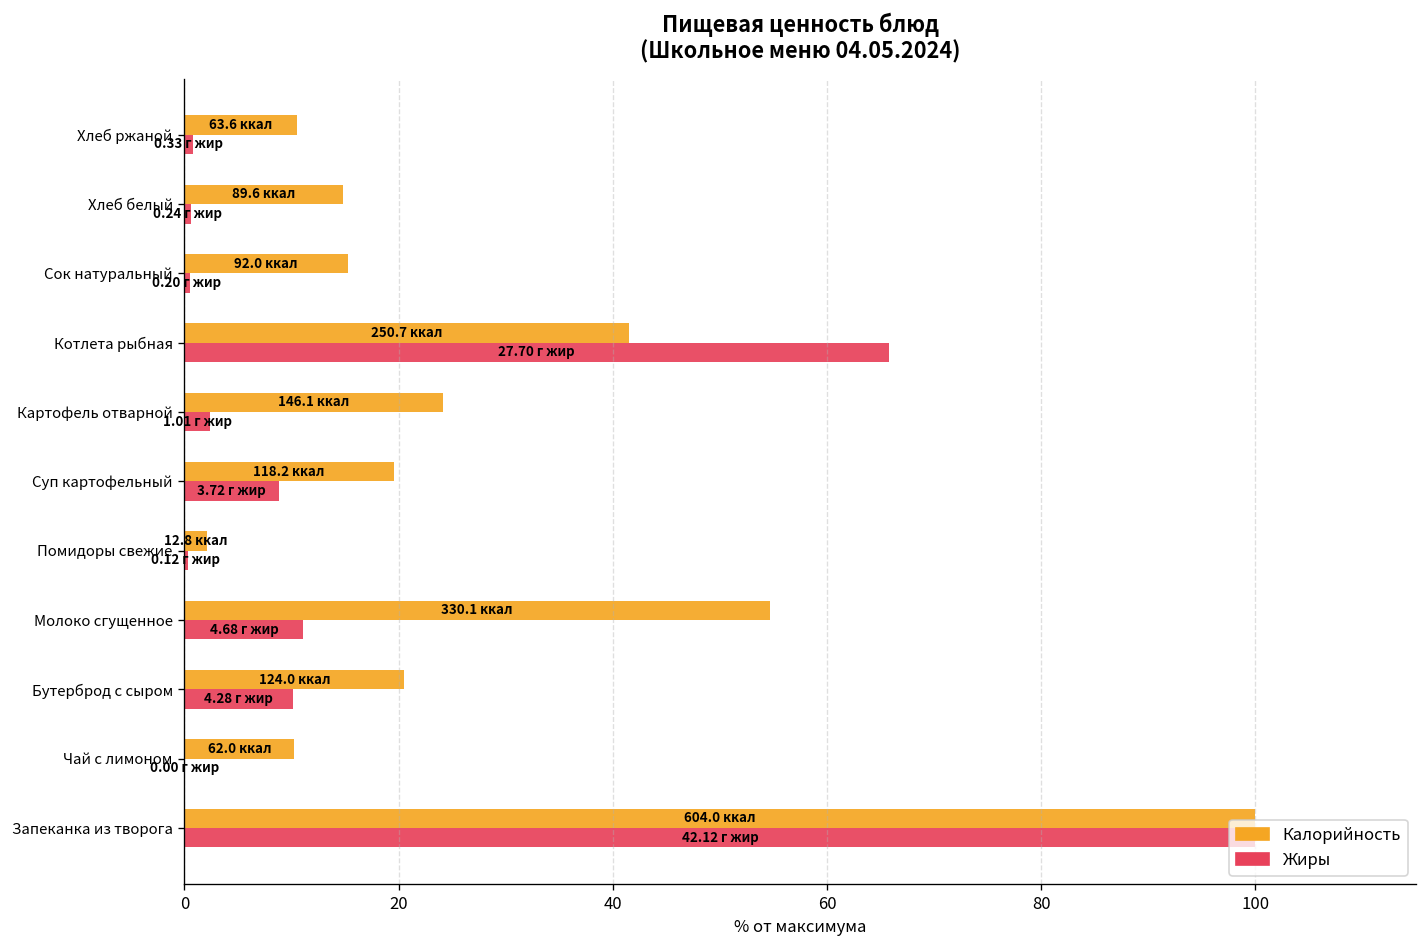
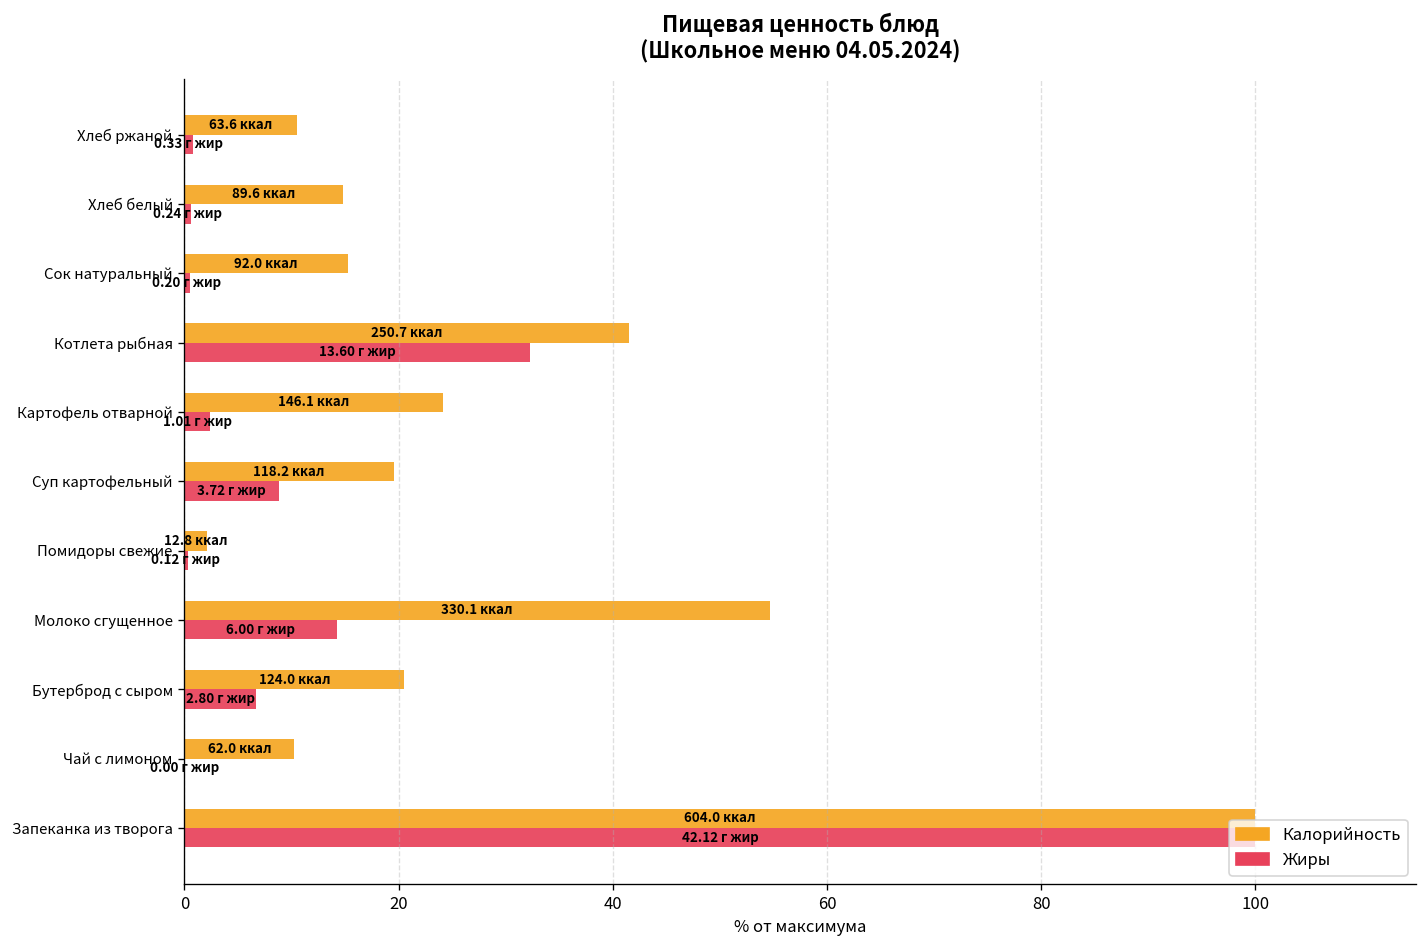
  {
    "Жиры": {
-     "Котлета рыбная": 27.70,
-     "Молоко сгущенное": 4.68,
-     "Бутерброд с сыром": 4.28,
+     "Котлета рыбная": 13.60,
+     "Молоко сгущенное": 6.00,
+     "Бутерброд с сыром": 2.80,
      "Чай с лимоном": 0.00
    }
  }
